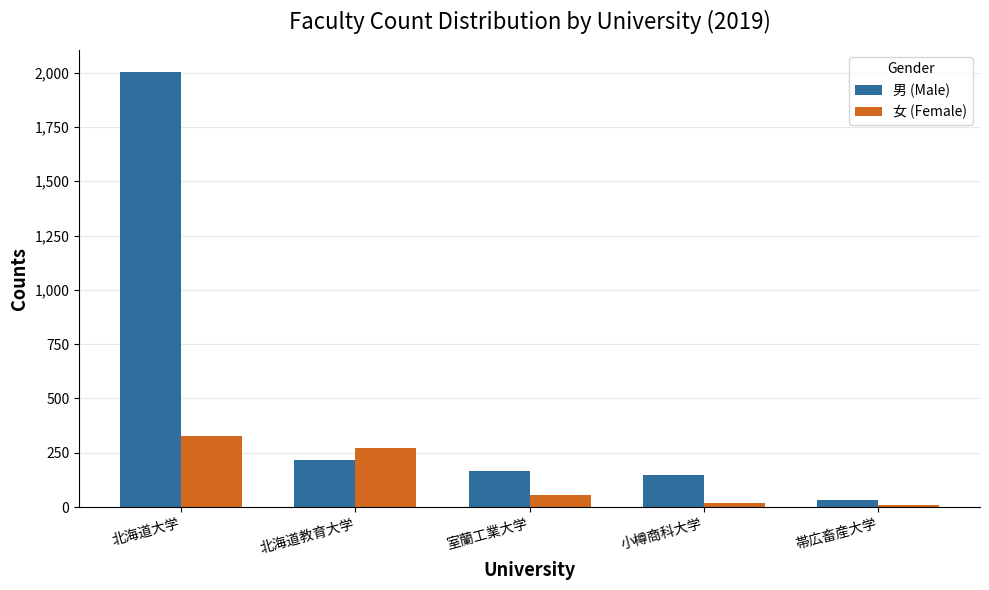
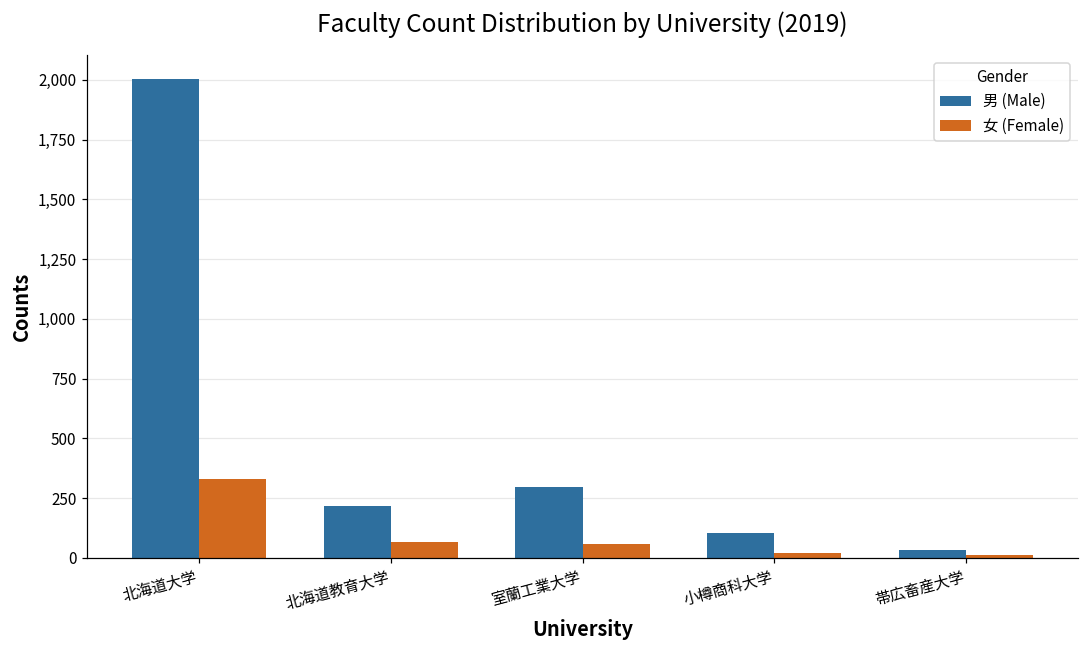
  {
    "男 (Male)": {
      "北海道大学": "2,000",
      "北海道教育大学": "220",
-     "室蘭工業大学": "170",
-     "小樽商科大学": "150",
+     "室蘭工業大学": "300",
+     "小樽商科大学": "110",
      "帯広畜産大学": "30"
    },
    "女 (Female)": {
      "北海道大学": "330",
-     "北海道教育大学": "270",
+     "北海道教育大学": "70",
      "室蘭工業大学": "60",
      "小樽商科大学": "20"
    }
  }
